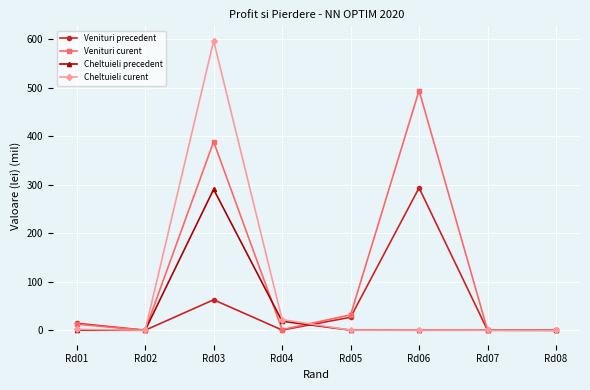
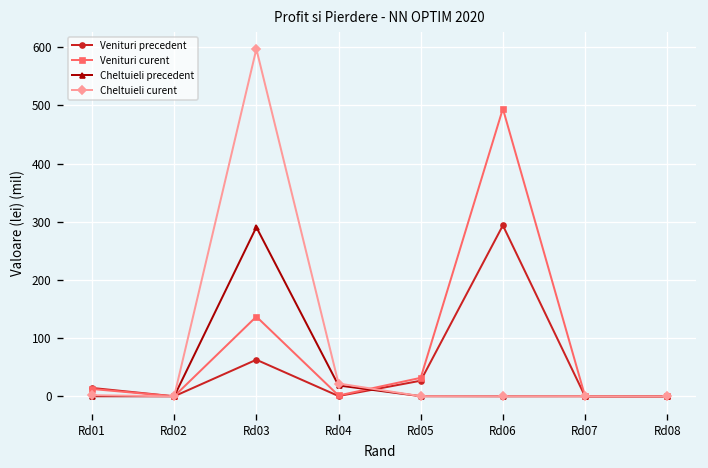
  {
    "Venituri curent": {
-     "Rd03": 390,
+     "Rd03": 140,
      "Rd06": 490
    },
    "Cheltuieli curent": {
      "Rd03": 600
    }
  }
